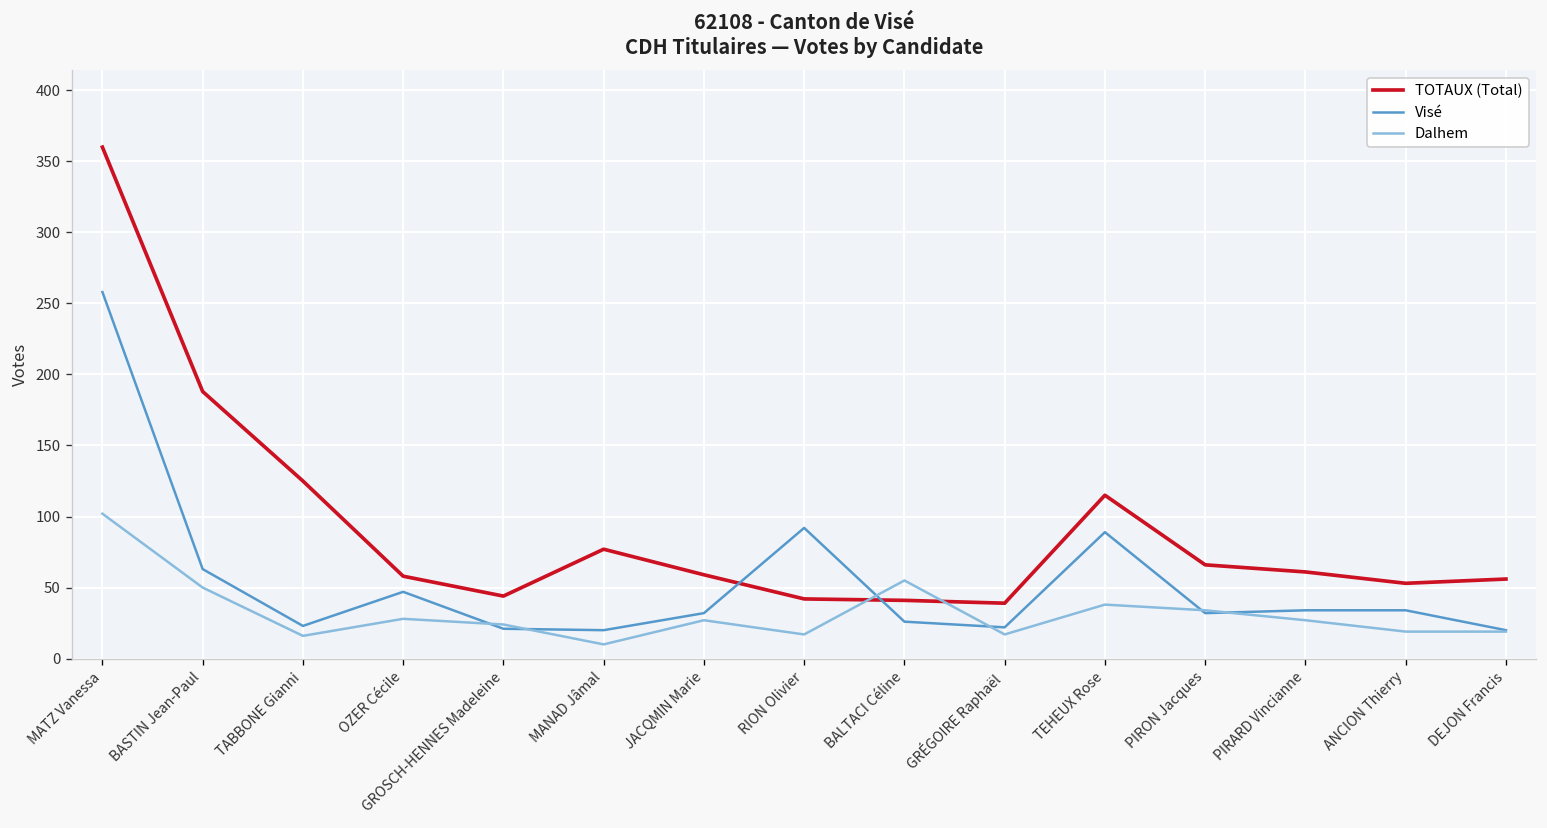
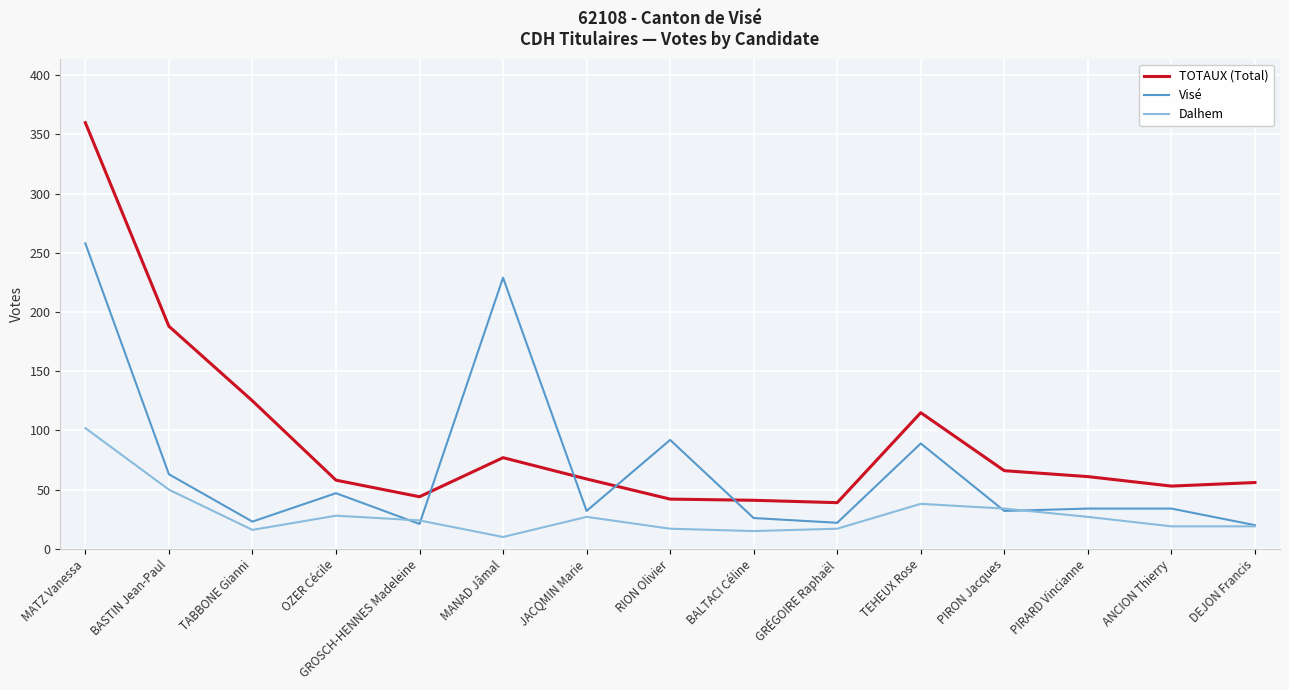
  {
    "TOTAUX (Total)": {
      "MATZ Vanessa": 360,
      "BASTIN Jean-Paul": 188,
      "TABBONE Gianni": 125,
      "OZER Cécile": 58,
      "GROSCH-HENNES Madeleine": 44,
      "MANAD Jâmal": 77,
      "JACQMIN Marie": 59,
      "RION Olivier": 42,
      "BALTACI Céline": 41,
      "GRÉGOIRE Raphaël": 39,
      "TEHEUX Rose": 115,
      "PIRON Jacques": 66,
      "PIRARD Vincianne": 61,
      "ANCION Thierry": 53,
      "DEJON Francis": 56
    },
    "Visé": {
      "MATZ Vanessa": 258,
      "BASTIN Jean-Paul": 63,
      "TABBONE Gianni": 23,
      "OZER Cécile": 47,
      "GROSCH-HENNES Madeleine": 21,
-     "MANAD Jâmal": 20,
+     "MANAD Jâmal": 229,
      "JACQMIN Marie": 32,
      "RION Olivier": 92,
      "BALTACI Céline": 26,
      "GRÉGOIRE Raphaël": 22,
      "TEHEUX Rose": 89,
      "PIRARD Vincianne": 34,
      "ANCION Thierry": 34
    },
    "Dalhem": {
      "MATZ Vanessa": 102,
      "BASTIN Jean-Paul": 50,
      "TABBONE Gianni": 16,
      "OZER Cécile": 28,
      "GROSCH-HENNES Madeleine": 24,
      "MANAD Jâmal": 10,
      "JACQMIN Marie": 27,
      "RION Olivier": 17,
-     "BALTACI Céline": 55,
+     "BALTACI Céline": 15,
      "GRÉGOIRE Raphaël": 17,
      "TEHEUX Rose": 38,
      "PIRARD Vincianne": 27,
      "ANCION Thierry": 19
    }
  }
